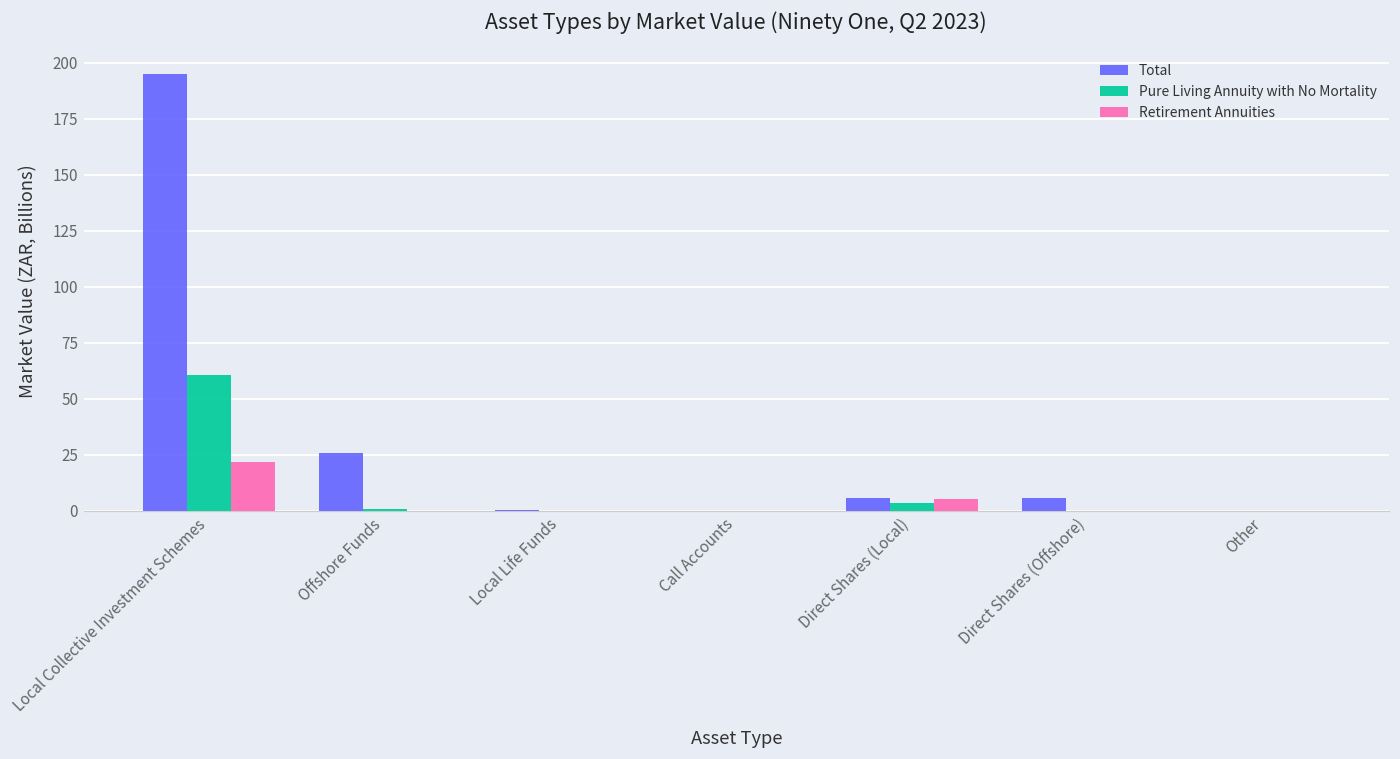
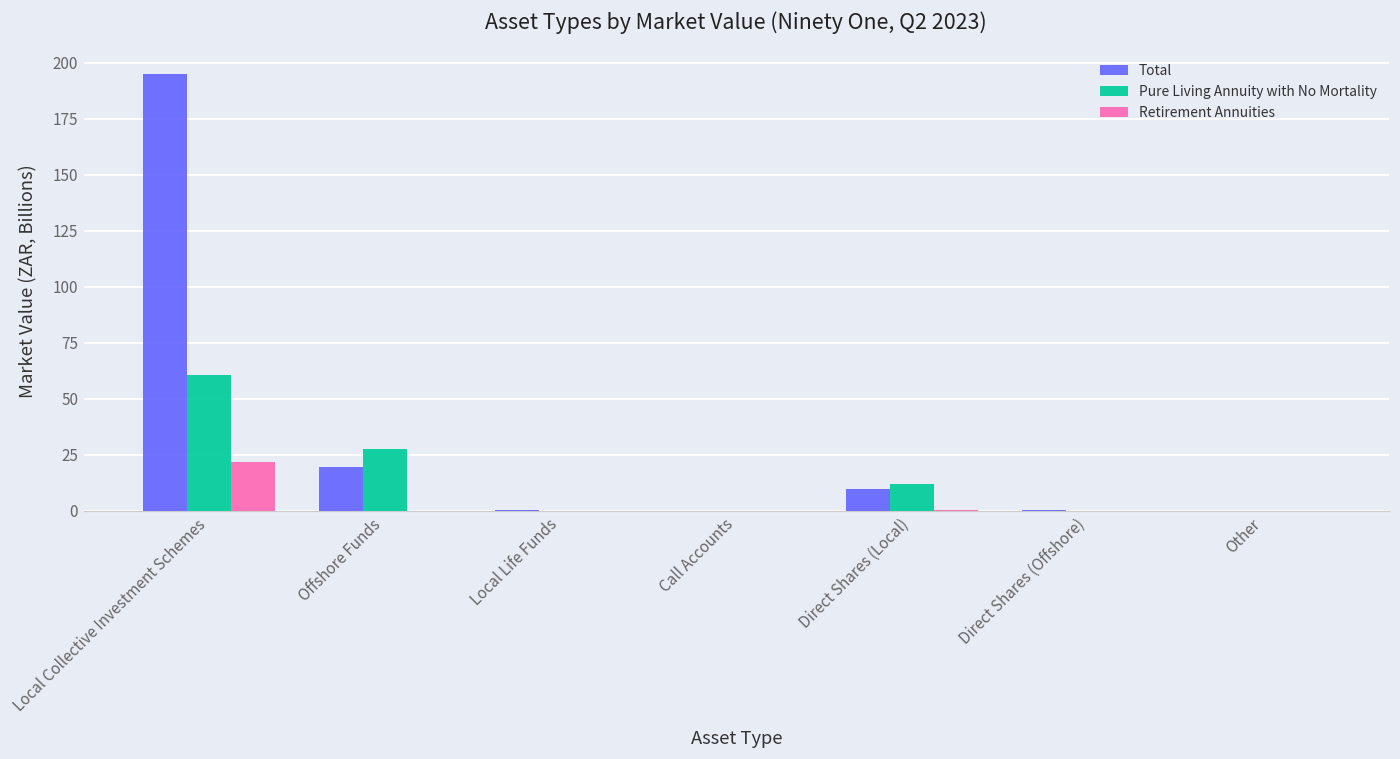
  {
    "Total": {
      "Local Collective Investment Schemes": 195,
-     "Offshore Funds": 26,
+     "Offshore Funds": 20,
      "Call Accounts": 0,
-     "Direct Shares (Local)": 6,
-     "Direct Shares (Offshore)": 6
+     "Direct Shares (Local)": 10,
+     "Direct Shares (Offshore)": 0
    },
    "Pure Living Annuity with No Mortality": {
      "Local Collective Investment Schemes": 60,
-     "Offshore Funds": 1,
+     "Offshore Funds": 28,
      "Call Accounts": 0,
-     "Direct Shares (Local)": 4,
+     "Direct Shares (Local)": 12,
      "Direct Shares (Offshore)": 0
    },
    "Retirement Annuities": {
      "Local Collective Investment Schemes": 22,
      "Call Accounts": 0,
-     "Direct Shares (Local)": 5,
+     "Direct Shares (Local)": 1,
      "Direct Shares (Offshore)": 0
    }
  }
